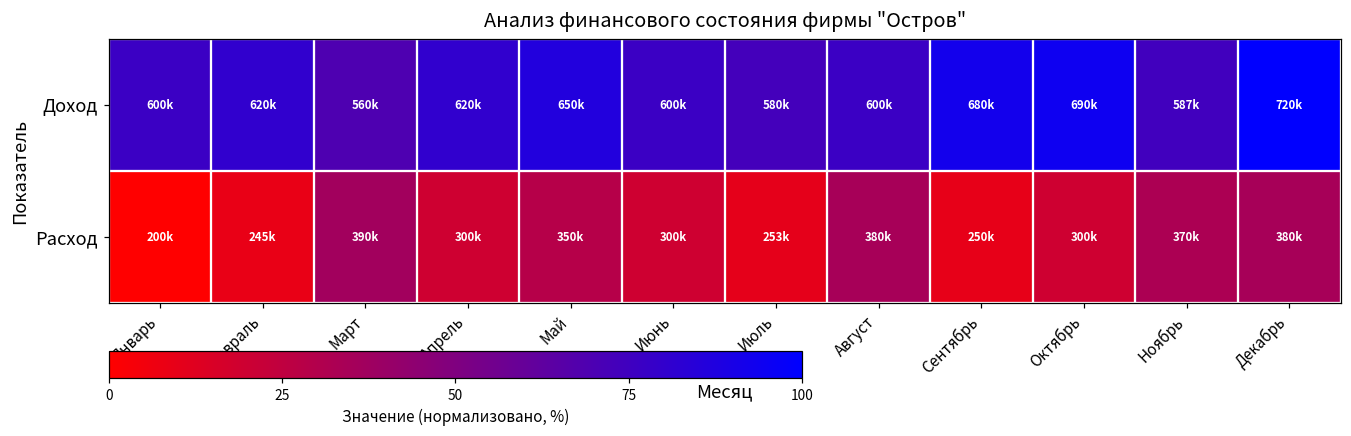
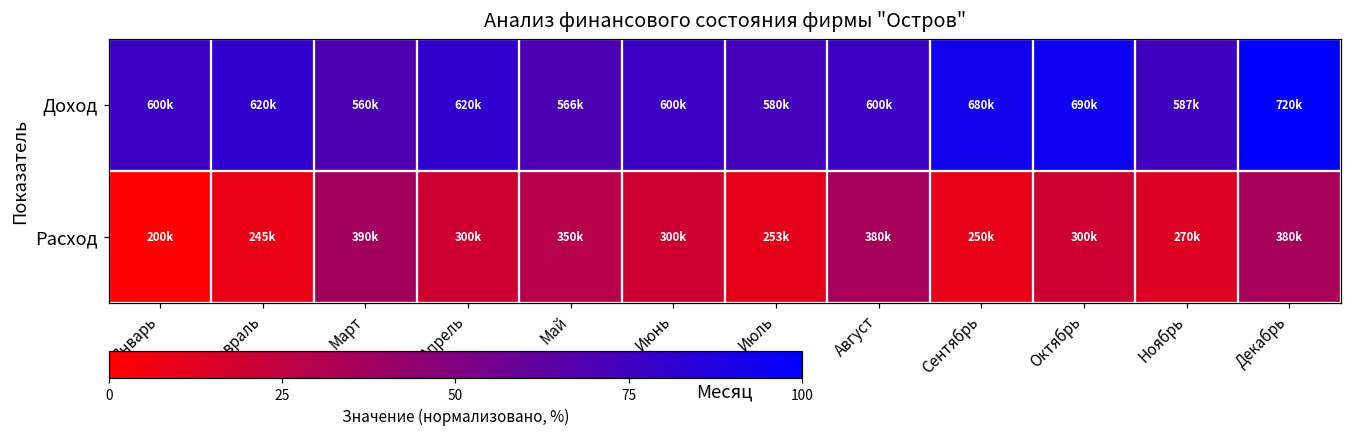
  {
    "Доход": {
      "Январь": "600k",
      "Март": "560k",
      "Апрель": "620k",
-     "Май": "650k",
+     "Май": "566k",
      "Июнь": "600k",
      "Июль": "580k",
      "Август": "600k",
      "Сентябрь": "680k",
      "Октябрь": "690k",
      "Ноябрь": "587k",
      "Декабрь": "720k"
    },
    "Расход": {
      "Январь": "200k",
      "Март": "390k",
      "Апрель": "300k",
      "Май": "350k",
      "Июнь": "300k",
      "Июль": "253k",
      "Август": "380k",
      "Сентябрь": "250k",
      "Октябрь": "300k",
-     "Ноябрь": "370k",
+     "Ноябрь": "270k",
      "Декабрь": "380k"
    }
  }
